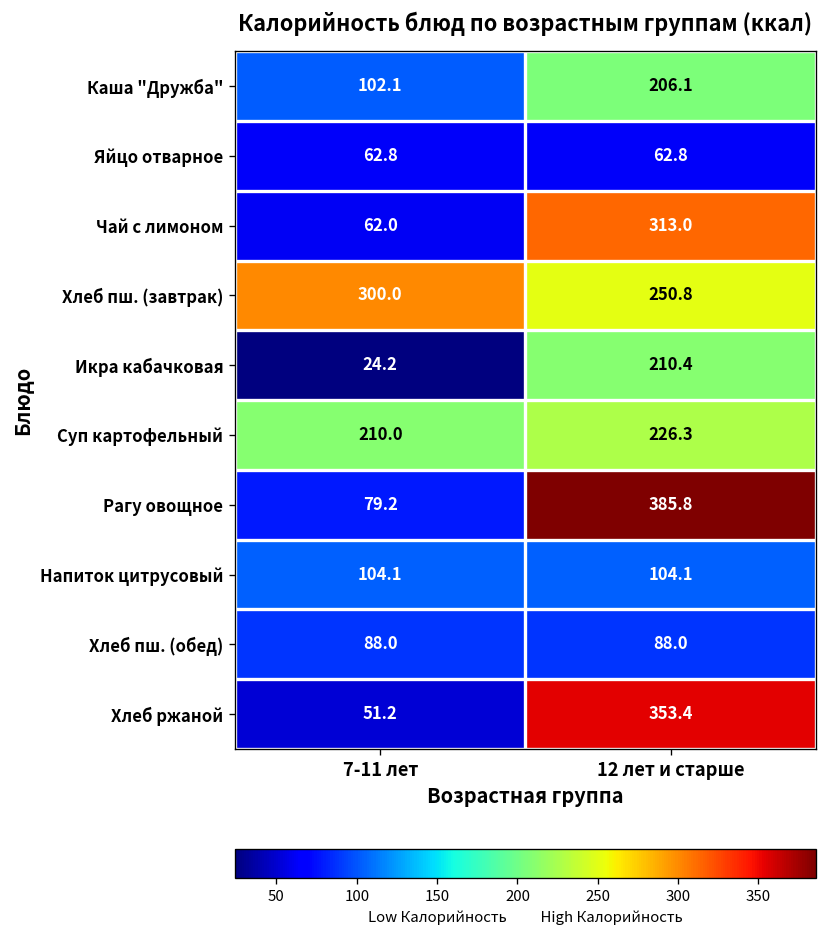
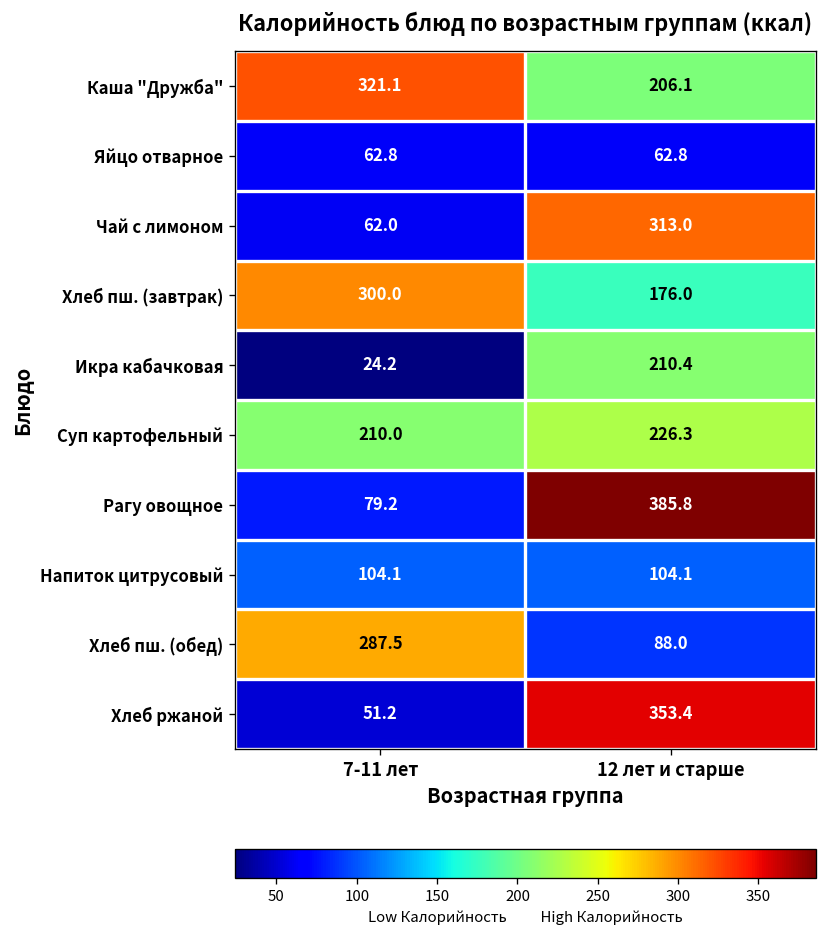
  {
    "Каша \"Дружба\"": {
-     "7-11 лет": 102.1,
+     "7-11 лет": 321.1,
      "12 лет и старше": 206.1
    },
    "Яйцо отварное": {
      "7-11 лет": 62.8,
      "12 лет и старше": 62.8
    },
    "Чай с лимоном": {
      "7-11 лет": 62.0,
      "12 лет и старше": 313.0
    },
    "Хлеб пш. (завтрак)": {
      "7-11 лет": 300.0,
-     "12 лет и старше": 250.8
+     "12 лет и старше": 176.0
    },
    "Икра кабачковая": {
      "7-11 лет": 24.2,
      "12 лет и старше": 210.4
    },
    "Суп картофельный": {
      "7-11 лет": 210.0,
      "12 лет и старше": 226.3
    },
    "Рагу овощное": {
      "7-11 лет": 79.2,
      "12 лет и старше": 385.8
    },
    "Напиток цитрусовый": {
      "7-11 лет": 104.1,
      "12 лет и старше": 104.1
    },
    "Хлеб пш. (обед)": {
-     "7-11 лет": 88.0,
+     "7-11 лет": 287.5,
      "12 лет и старше": 88.0
    },
    "Хлеб ржаной": {
      "7-11 лет": 51.2,
      "12 лет и старше": 353.4
    }
  }
